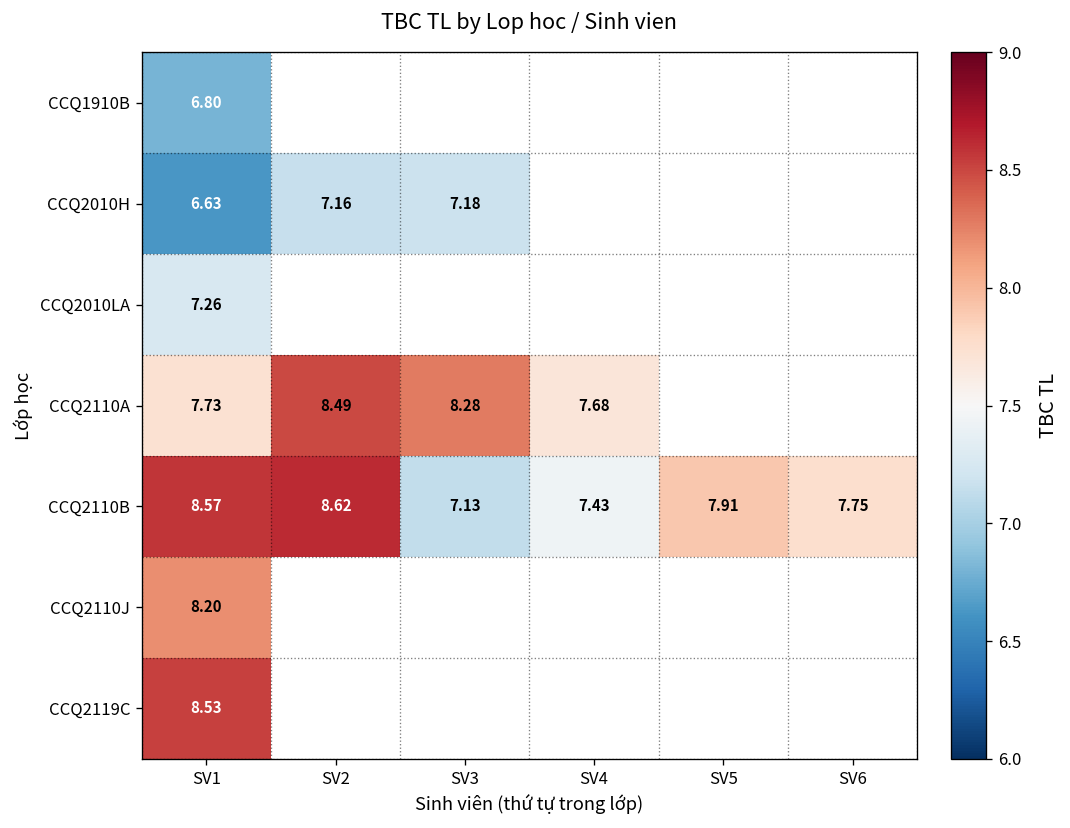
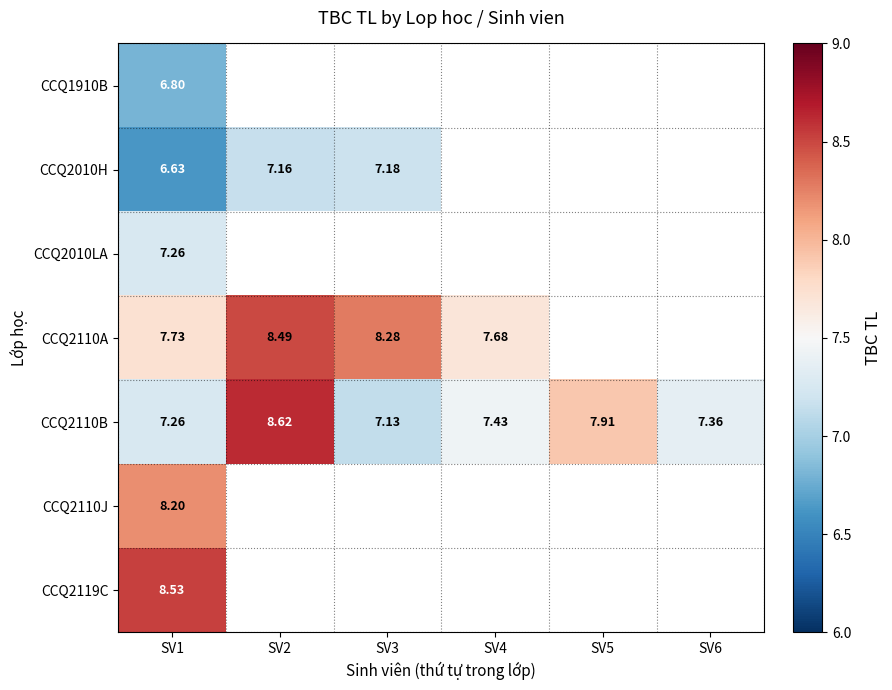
  {
    "CCQ1910B": {
      "SV1": 6.80
    },
    "CCQ2010H": {
      "SV1": 6.63,
      "SV2": 7.16,
      "SV3": 7.18
    },
    "CCQ2010LA": {
      "SV1": 7.26
    },
    "CCQ2110A": {
      "SV1": 7.73,
      "SV2": 8.49,
      "SV3": 8.28,
      "SV4": 7.68
    },
    "CCQ2110B": {
-     "SV1": 8.57,
+     "SV1": 7.26,
      "SV2": 8.62,
      "SV3": 7.13,
      "SV4": 7.43,
      "SV5": 7.91,
-     "SV6": 7.75
+     "SV6": 7.36
    },
    "CCQ2110J": {
      "SV1": 8.20
    },
    "CCQ2119C": {
      "SV1": 8.53
    }
  }
